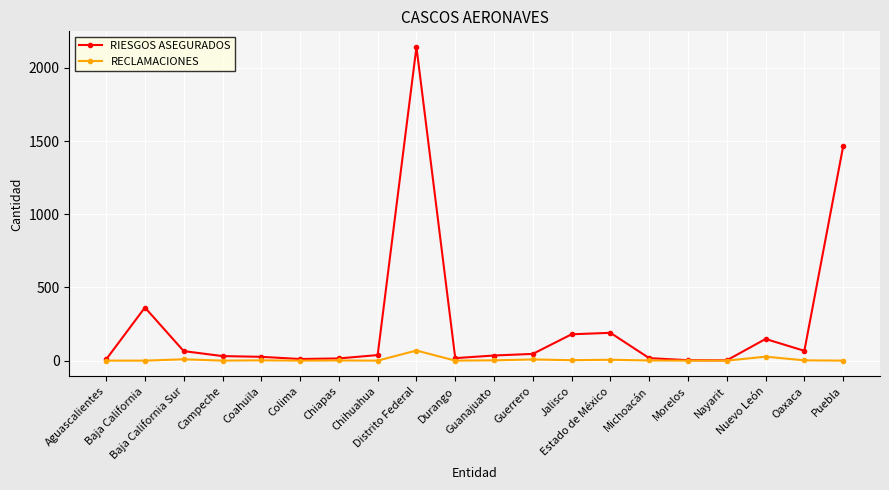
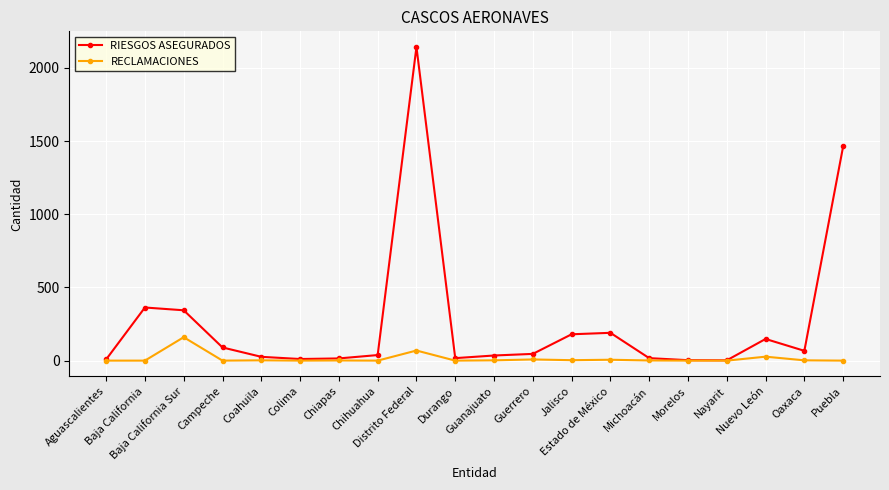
  {
    "RIESGOS ASEGURADOS": {
      "Baja California": 360,
-     "Baja California Sur": 70,
-     "Campeche": 30,
+     "Baja California Sur": 340,
+     "Campeche": 90,
      "Coahuila": 30,
      "Chihuahua": 40,
      "Distrito Federal": 2140,
      "Guanajuato": 40,
      "Guerrero": 50,
      "Jalisco": 180,
      "Estado de México": 190,
      "Nuevo León": 150,
      "Oaxaca": 70,
      "Puebla": 1460
    },
    "RECLAMACIONES": {
      "Baja California": 0,
-     "Baja California Sur": 10,
+     "Baja California Sur": 160,
      "Campeche": 0,
      "Coahuila": 0,
      "Chihuahua": 0,
      "Distrito Federal": 70,
      "Guanajuato": 0,
      "Guerrero": 10,
      "Jalisco": 0,
      "Estado de México": 10,
      "Nuevo León": 30,
      "Oaxaca": 0,
      "Puebla": 0
    }
  }
